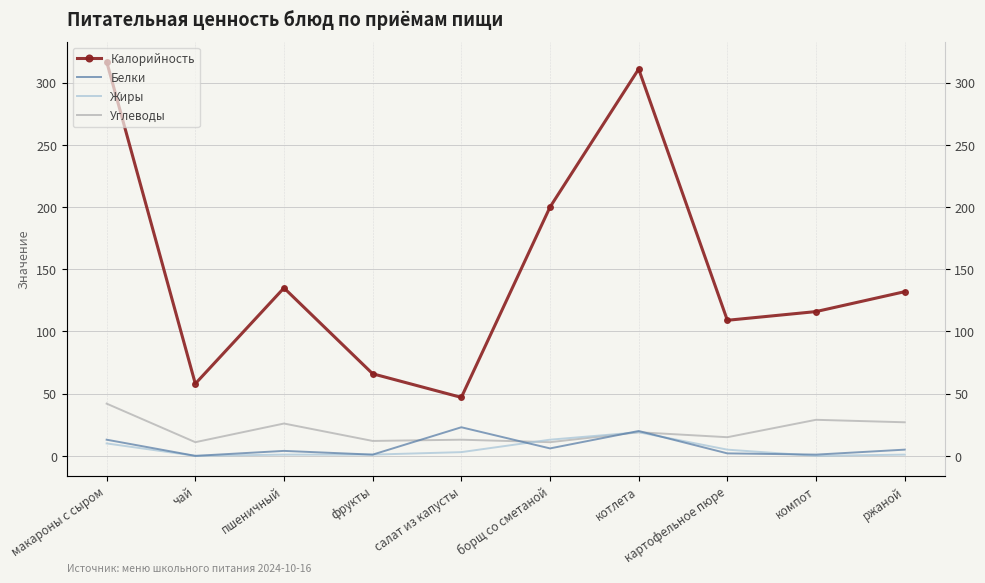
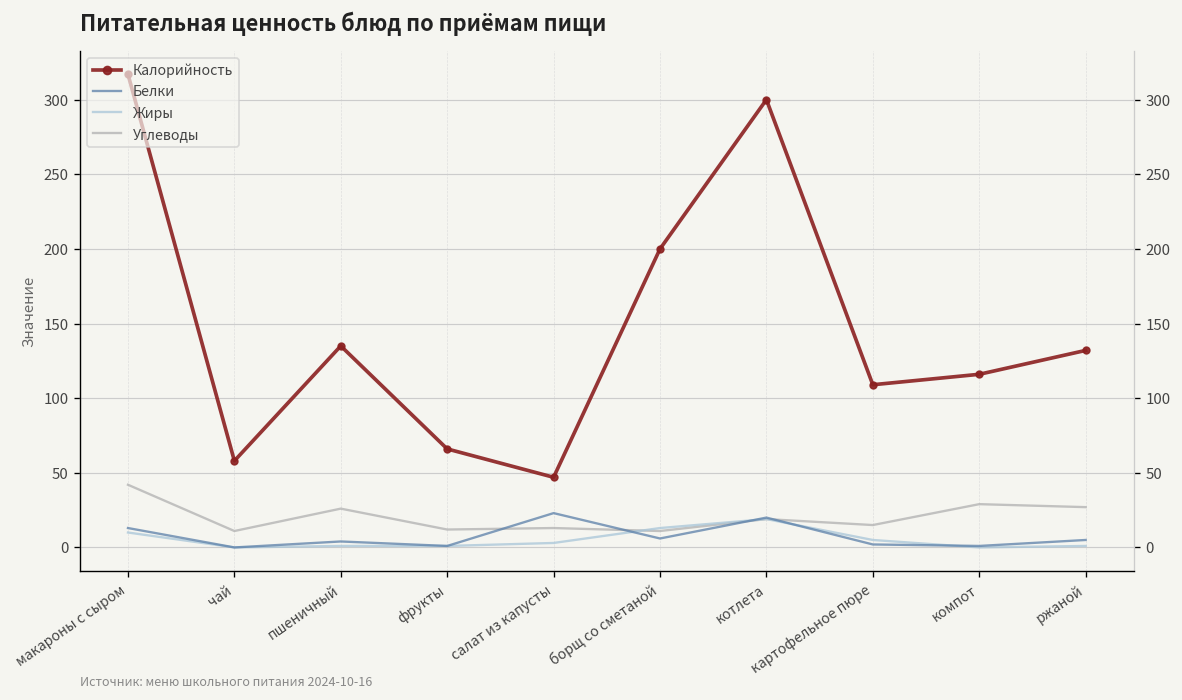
  {
    "Калорийность": {
      "чай": 58,
      "пшеничный": 135,
      "фрукты": 66,
      "салат из капусты": 47,
      "борщ со сметаной": 200,
-     "котлета": 311,
+     "котлета": 300,
      "картофельное пюре": 109,
      "компот": 116,
      "ржаной": 132
    },
    "Белки": {
      "макароны с сыром": 13,
      "пшеничный": 4,
      "салат из капусты": 23,
      "борщ со сметаной": 6,
      "картофельное пюре": 2,
      "ржаной": 5
    }
  }
